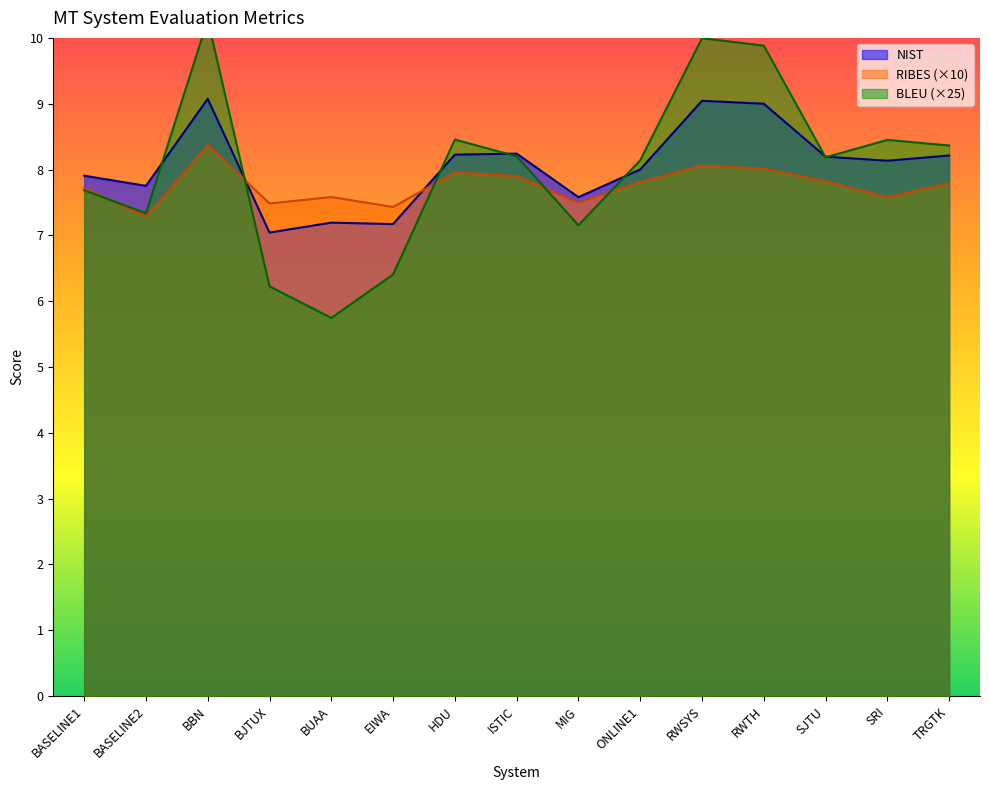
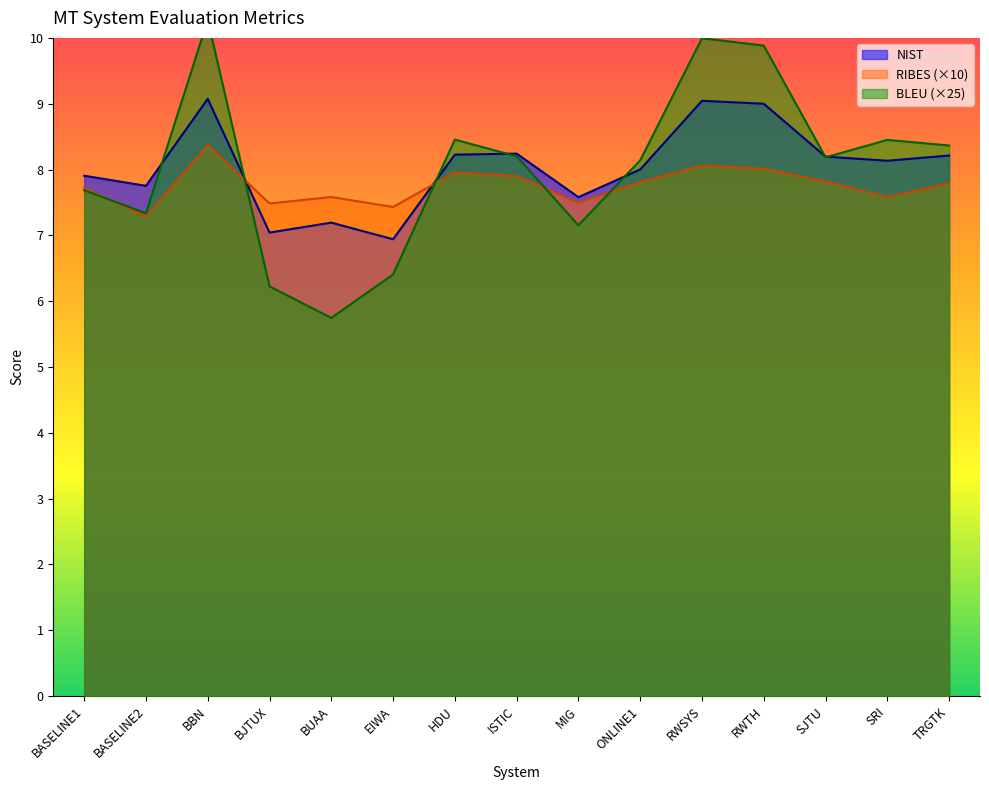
  {
    "NIST": {
      "BASELINE1": 7.9,
      "BASELINE2": 7.8,
      "BBN": 9.1,
      "BJTUX": 7.0,
      "BUAA": 7.2,
-     "EIWA": 7.2,
+     "EIWA": 6.9,
      "HDU": 8.2,
      "ISTIC": 8.2,
      "MIG": 7.6,
      "ONLINE1": 8.0,
      "RWSYS": 9.0,
      "RWTH": 9.0,
      "SRI": 8.1,
      "TRGTK": 8.2
    },
    "RIBES (×10)": {
      "BASELINE2": 7.3,
      "BBN": 8.4,
      "BJTUX": 7.5,
      "BUAA": 7.6,
      "EIWA": 7.4,
      "HDU": 8.0,
      "ISTIC": 7.9,
      "MIG": 7.5,
      "ONLINE1": 7.8,
      "RWSYS": 8.1,
      "RWTH": 8.0,
      "SJTU": 7.8,
      "SRI": 7.6,
      "TRGTK": 7.8
    },
    "BLEU (×25)": {
      "BASELINE2": 7.3,
      "BJTUX": 6.2,
      "BUAA": 5.7,
      "EIWA": 6.4,
      "HDU": 8.5,
      "ISTIC": 8.2,
      "MIG": 7.2,
      "ONLINE1": 8.1,
      "RWSYS": 10.0,
      "RWTH": 9.9,
      "SRI": 8.5,
      "TRGTK": 8.4
    }
  }
